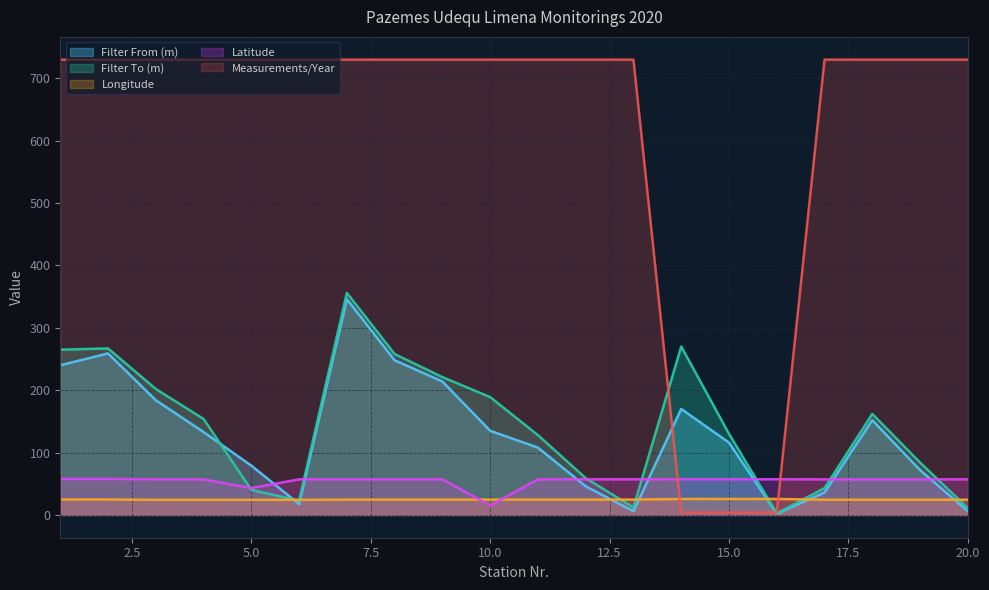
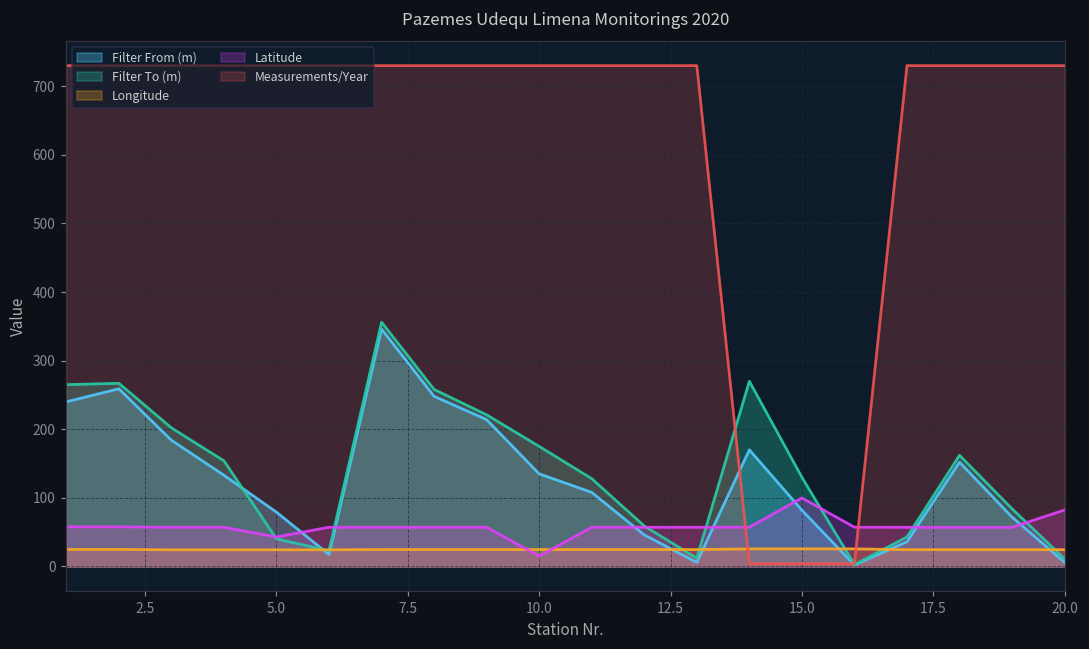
  {
    "Filter From (m)": {
      "5.0": 80,
      "10.0": 140,
-     "15.0": 120,
+     "15.0": 80,
      "20.0": 10
    },
    "Filter To (m)": {
-     "10.0": 190,
+     "10.0": 180,
      "15.0": 130,
      "20.0": 10
    },
    "Latitude": {
      "10.0": 20,
-     "15.0": 60,
-     "20.0": 60
+     "15.0": 100,
+     "20.0": 80
    }
  }
